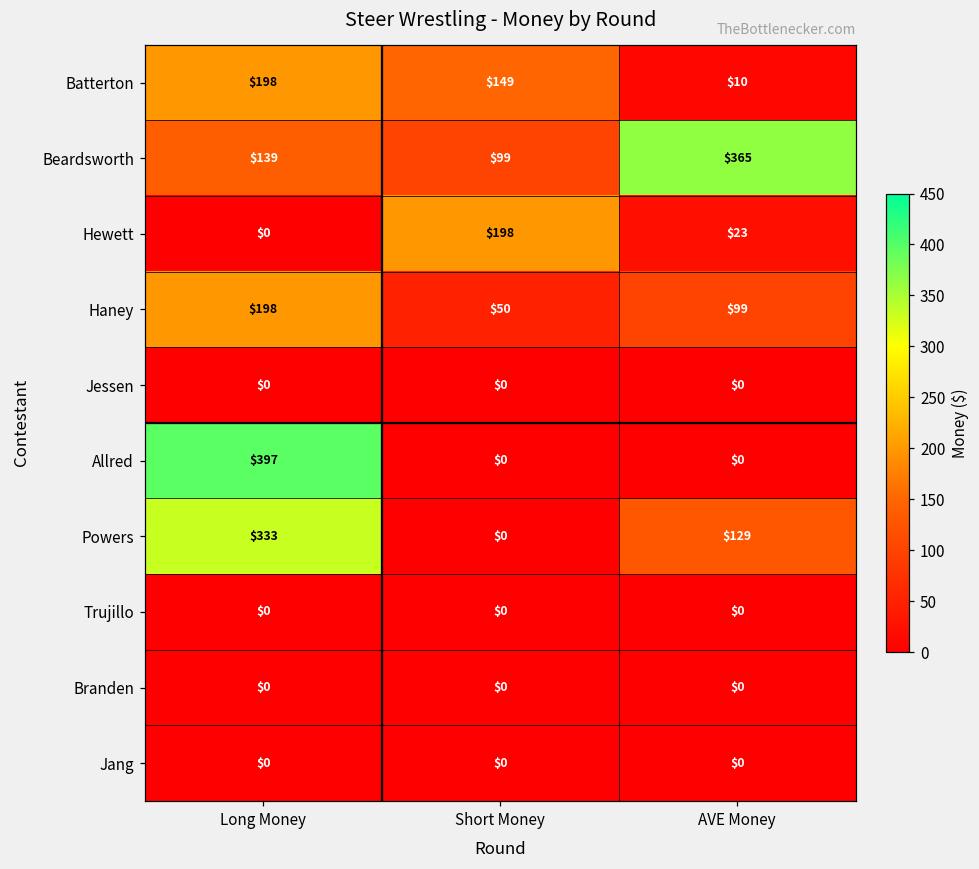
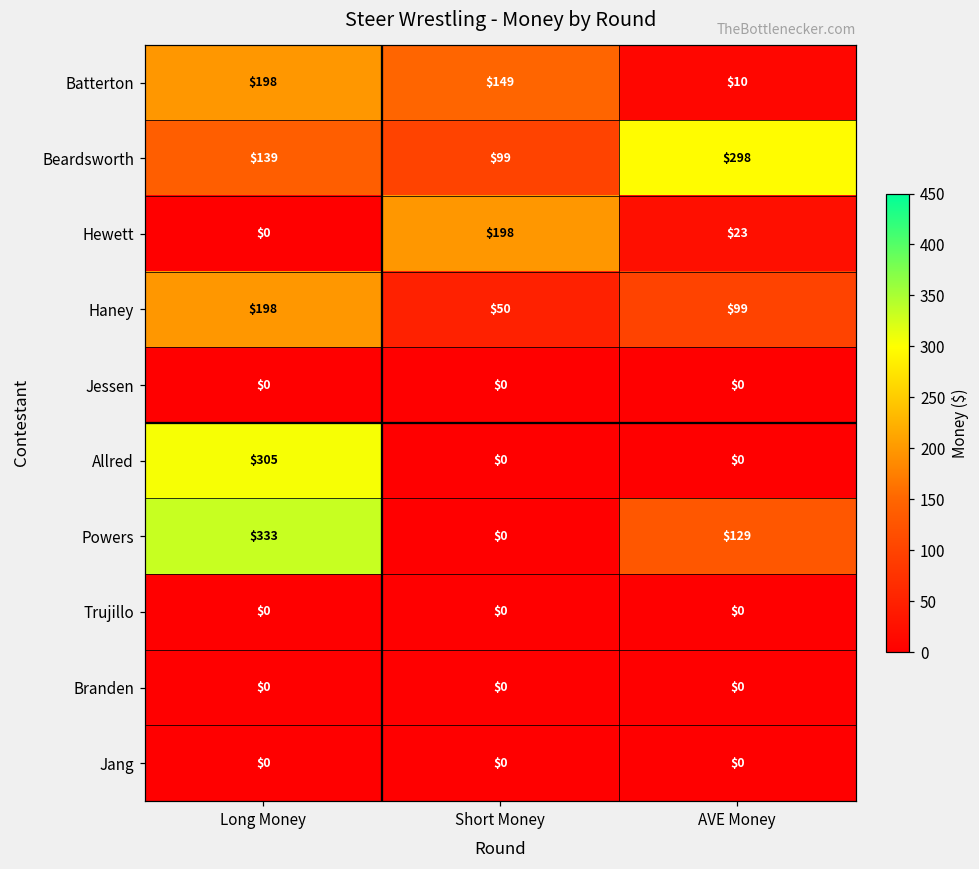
  {
    "Batterton": {
      "Long Money": "$198",
      "Short Money": "$149",
      "AVE Money": "$10"
    },
    "Beardsworth": {
      "Long Money": "$139",
      "Short Money": "$99",
-     "AVE Money": "$365"
+     "AVE Money": "$298"
    },
    "Hewett": {
      "Long Money": "$0",
      "Short Money": "$198",
      "AVE Money": "$23"
    },
    "Haney": {
      "Long Money": "$198",
      "Short Money": "$50",
      "AVE Money": "$99"
    },
    "Jessen": {
      "Long Money": "$0",
      "Short Money": "$0",
      "AVE Money": "$0"
    },
    "Allred": {
-     "Long Money": "$397",
+     "Long Money": "$305",
      "Short Money": "$0",
      "AVE Money": "$0"
    },
    "Powers": {
      "Long Money": "$333",
      "Short Money": "$0",
      "AVE Money": "$129"
    },
    "Trujillo": {
      "Long Money": "$0",
      "Short Money": "$0",
      "AVE Money": "$0"
    },
    "Branden": {
      "Long Money": "$0",
      "Short Money": "$0",
      "AVE Money": "$0"
    },
    "Jang": {
      "Long Money": "$0",
      "Short Money": "$0",
      "AVE Money": "$0"
    }
  }
